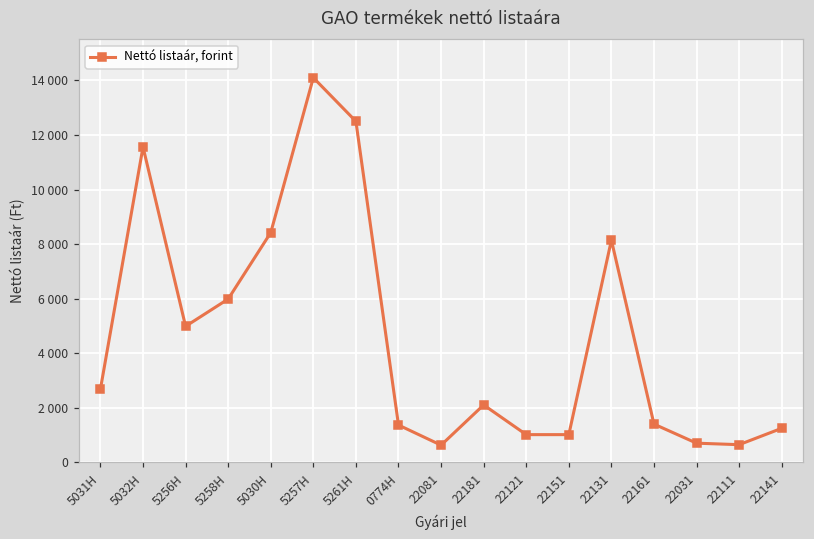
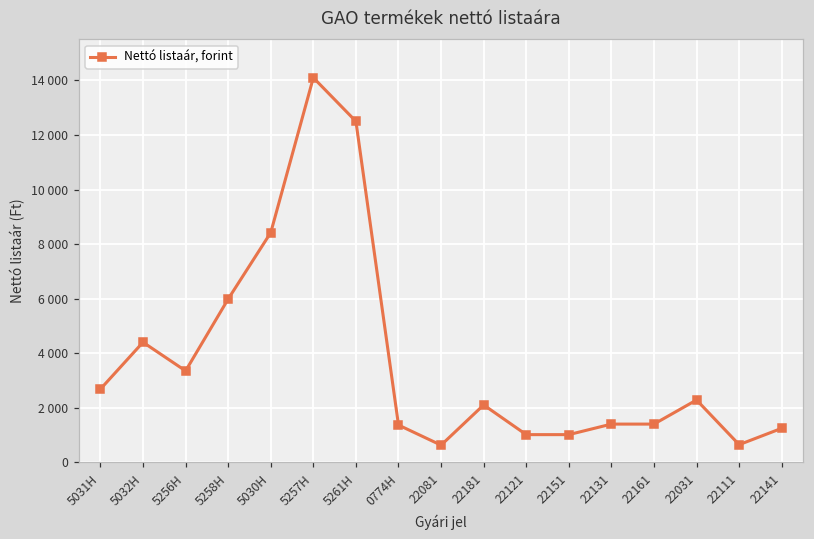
  {
    "5031H": 2700,
-   "5032H": 11600,
-   "5256H": 5000,
+   "5032H": 4400,
+   "5256H": 3400,
    "5258H": 6000,
    "5030H": 8400,
    "5257H": 14100,
    "5261H": 12500,
    "0774H": 1400,
    "22081": 600,
    "22181": 2100,
    "22121": 1000,
    "22151": 1000,
-   "22131": 8100,
+   "22131": 1400,
    "22161": 1400,
-   "22031": 700,
+   "22031": 2300,
    "22111": 700,
    "22141": 1300
  }
